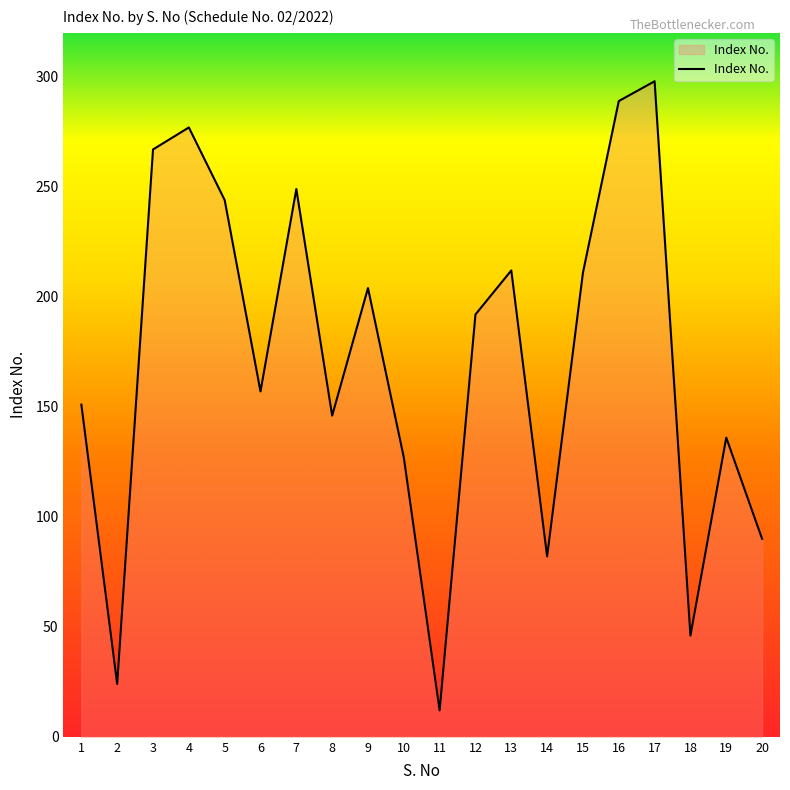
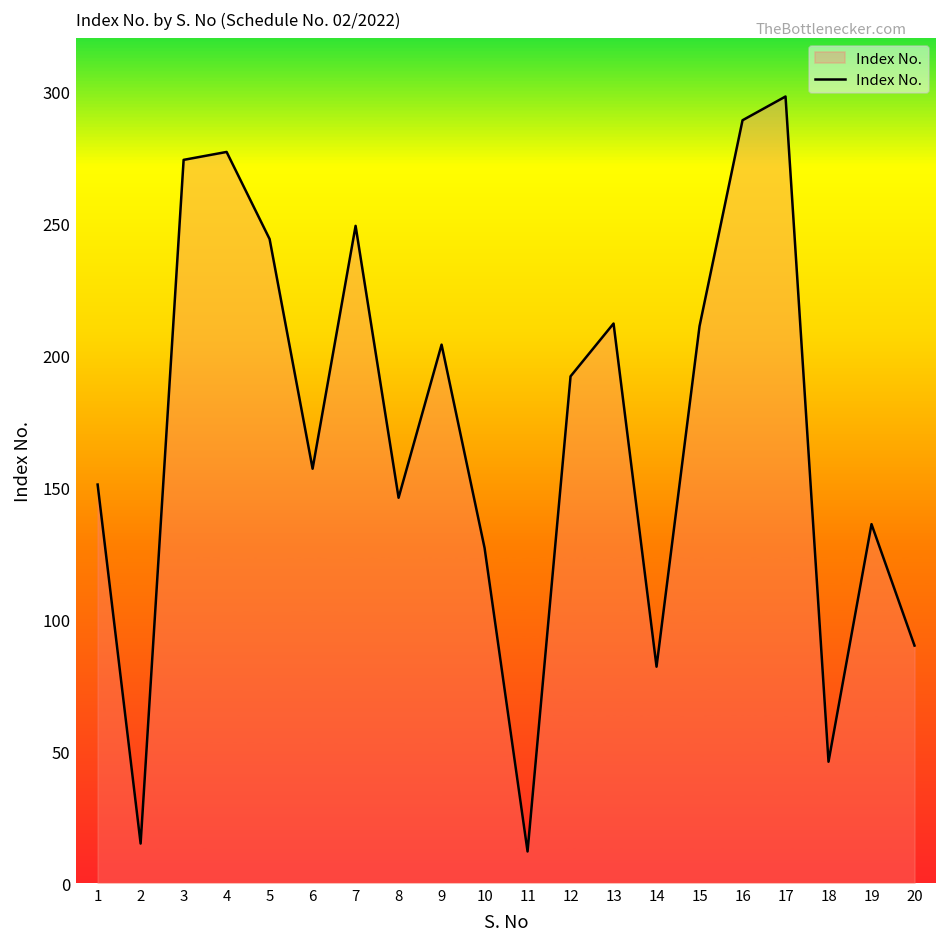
  {
    "1": 151,
-   "2": 24,
-   "3": 267,
+   "2": 15,
+   "3": 274,
    "4": 277,
    "5": 244,
    "6": 157,
    "7": 249,
    "8": 146,
    "9": 204,
    "10": 127,
    "11": 12,
    "12": 192,
    "13": 212,
    "14": 82,
    "15": 211,
    "16": 289,
    "17": 298,
    "18": 46,
    "19": 136,
    "20": 90
  }
